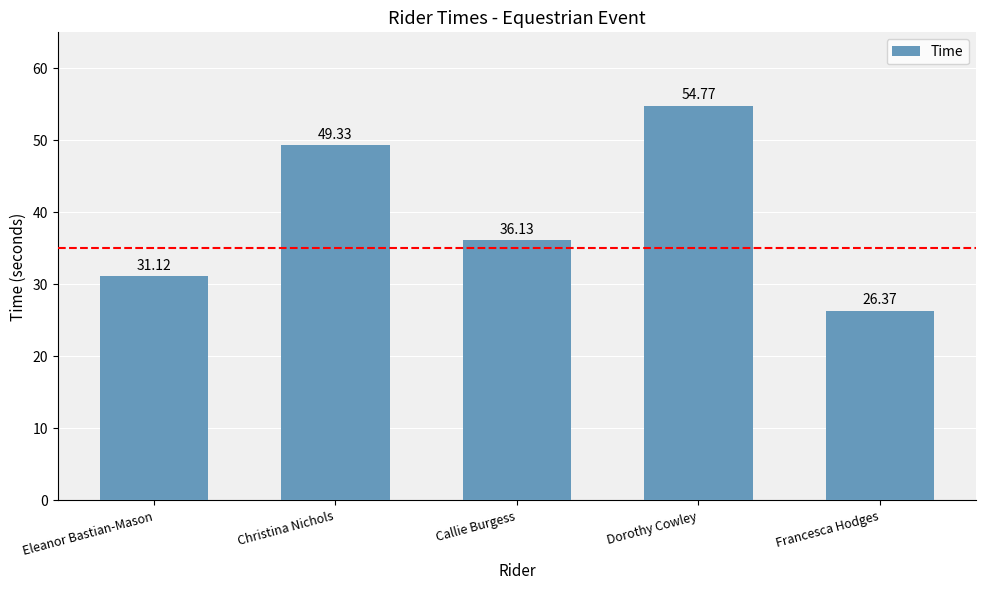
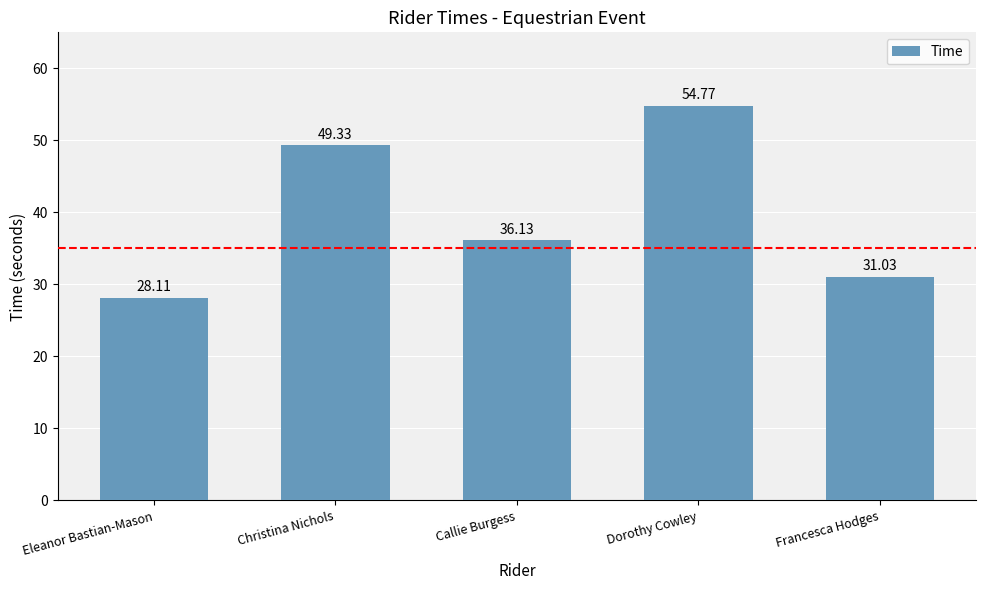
  {
-   "Eleanor Bastian-Mason": 31.12,
+   "Eleanor Bastian-Mason": 28.11,
    "Christina Nichols": 49.33,
    "Callie Burgess": 36.13,
    "Dorothy Cowley": 54.77,
-   "Francesca Hodges": 26.37
+   "Francesca Hodges": 31.03
  }
